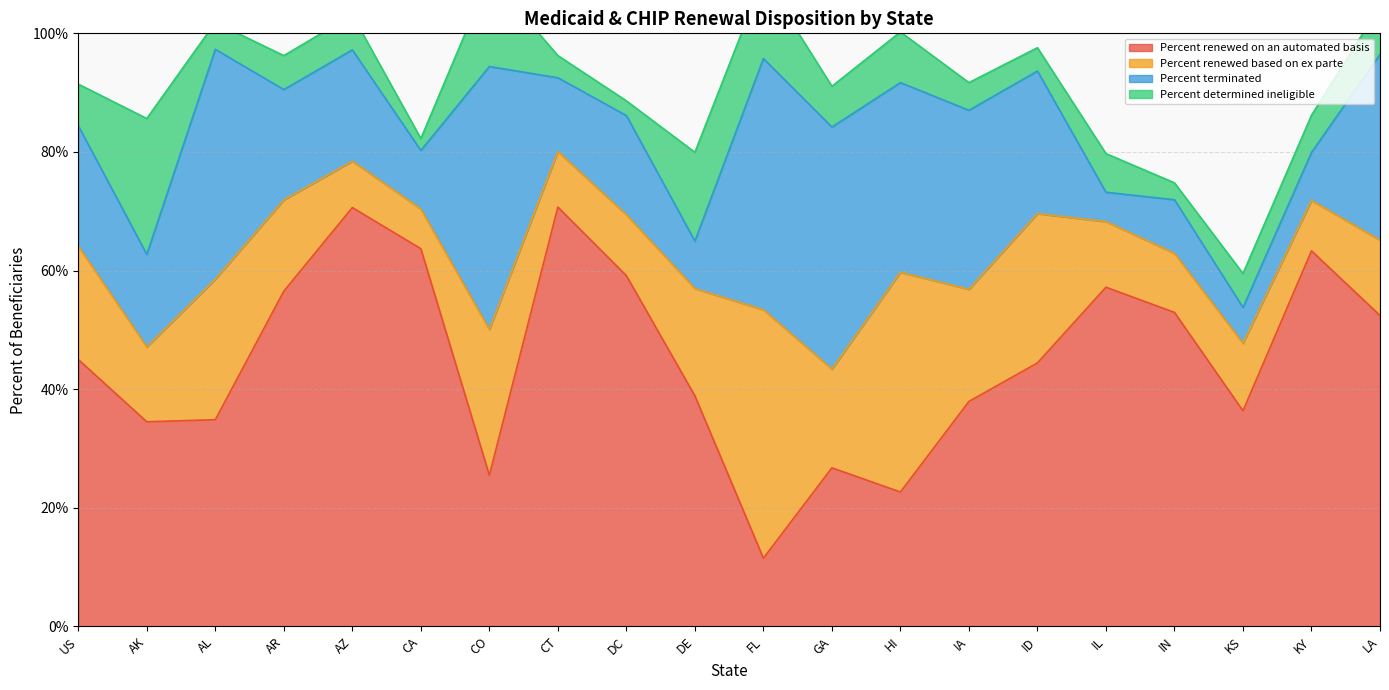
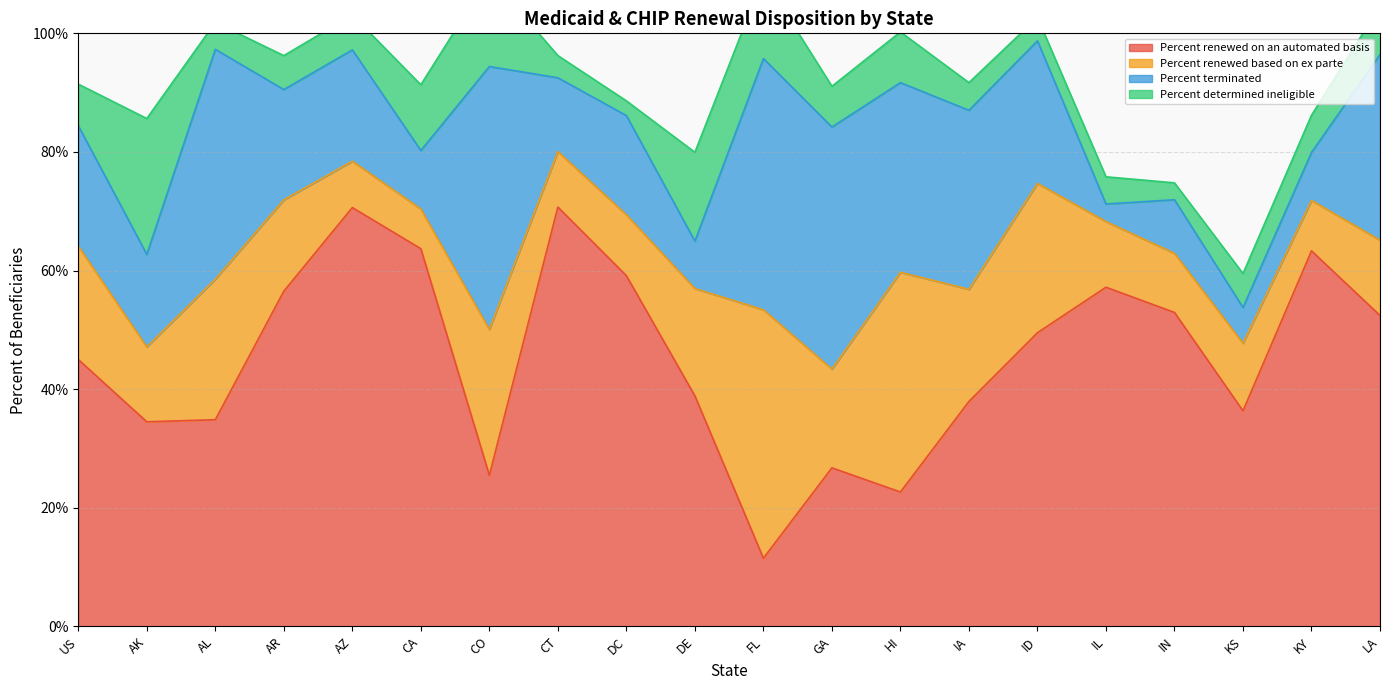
  {
    "Percent renewed on an automated basis": {
      "US": "45%",
      "AK": "34%",
      "AL": "35%",
      "AR": "57%",
      "AZ": "71%",
      "CA": "64%",
      "CO": "25%",
      "CT": "71%",
      "DC": "59%",
      "DE": "39%",
      "FL": "11%",
      "GA": "27%",
      "HI": "23%",
      "IA": "38%",
-     "ID": "44%",
+     "ID": "50%",
      "IL": "57%",
      "IN": "53%",
      "KS": "36%",
      "KY": "63%",
      "LA": "52%"
    },
    "Percent renewed based on ex parte": {
      "US": "19%",
      "AK": "13%",
      "AL": "24%",
      "AR": "15%",
      "AZ": "8%",
      "CA": "7%",
      "CO": "25%",
      "CT": "9%",
      "DC": "10%",
      "DE": "18%",
      "FL": "42%",
      "GA": "17%",
      "HI": "37%",
      "IA": "19%",
      "ID": "25%",
      "IL": "11%",
      "IN": "10%",
      "KS": "11%",
      "KY": "9%",
      "LA": "13%"
    },
    "Percent terminated": {
      "US": "20%",
      "AK": "16%",
      "AL": "39%",
      "AR": "19%",
      "AZ": "19%",
      "CA": "10%",
      "CO": "44%",
      "CT": "12%",
      "DC": "17%",
      "DE": "8%",
      "FL": "42%",
      "GA": "41%",
      "HI": "32%",
      "IA": "30%",
      "ID": "24%",
-     "IL": "5%",
+     "IL": "3%",
      "IN": "9%",
      "KS": "6%",
      "KY": "8%",
      "LA": "31%"
    },
    "Percent determined ineligible": {
      "US": "7%",
      "AK": "23%",
      "AR": "6%",
-     "CA": "2%",
+     "CA": "11%",
      "CT": "4%",
      "DC": "2%",
      "DE": "15%",
      "GA": "7%",
      "HI": "9%",
      "IA": "5%",
-     "IL": "7%",
+     "IL": "5%",
      "IN": "3%",
      "KS": "6%",
      "KY": "6%"
    }
  }
